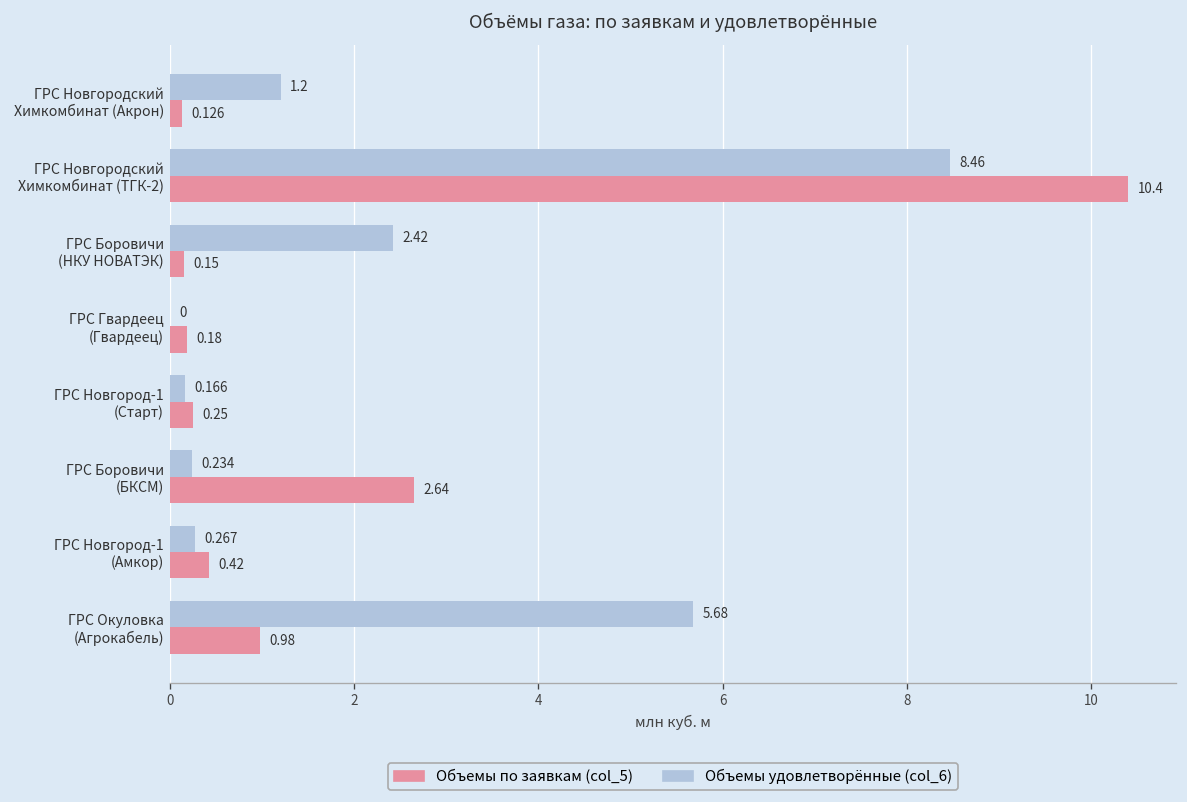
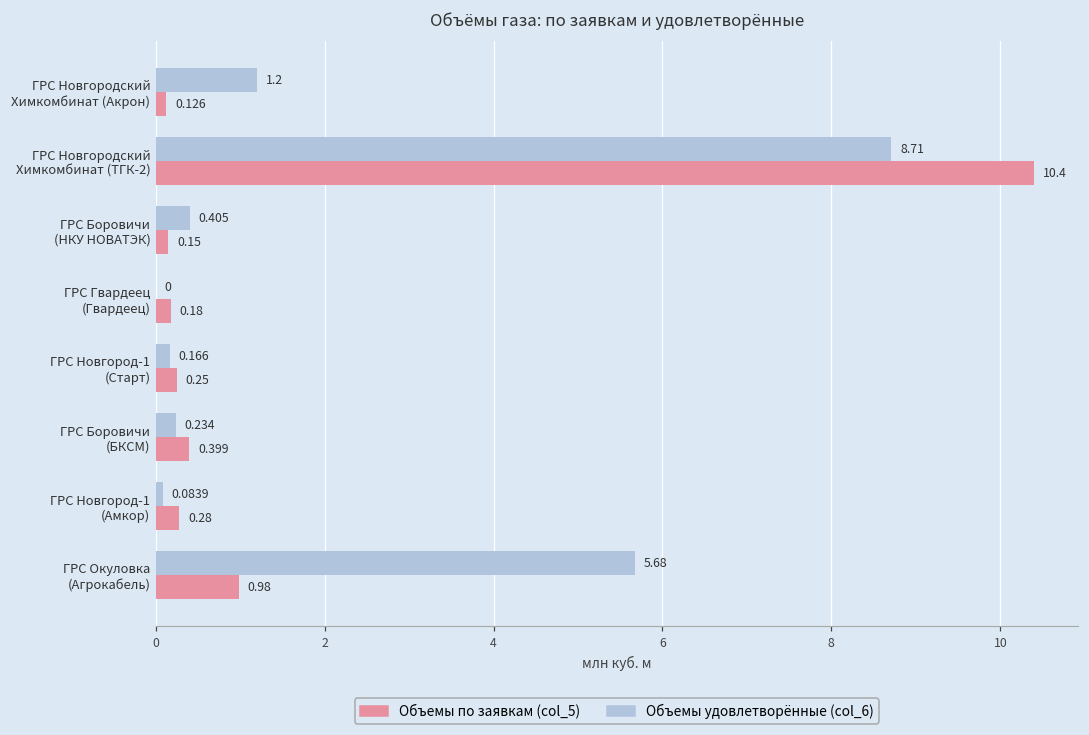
  {
    "Объемы по заявкам (col_5)": {
      "ГРС Новгородский Химкомбинат (Акрон)": 0.126,
      "ГРС Новгородский Химкомбинат (ТГК-2)": 10.4,
      "ГРС Боровичи (НКУ НОВАТЭК)": 0.15,
      "ГРС Гвардеец (Гвардеец)": 0.18,
      "ГРС Новгород-1 (Старт)": 0.25,
-     "ГРС Боровичи (БКСМ)": 2.64,
-     "ГРС Новгород-1 (Амкор)": 0.42,
+     "ГРС Боровичи (БКСМ)": 0.399,
+     "ГРС Новгород-1 (Амкор)": 0.28,
      "ГРС Окуловка (Агрокабель)": 0.98
    },
    "Объемы удовлетворённые (col_6)": {
      "ГРС Новгородский Химкомбинат (Акрон)": 1.2,
-     "ГРС Новгородский Химкомбинат (ТГК-2)": 8.46,
-     "ГРС Боровичи (НКУ НОВАТЭК)": 2.42,
+     "ГРС Новгородский Химкомбинат (ТГК-2)": 8.71,
+     "ГРС Боровичи (НКУ НОВАТЭК)": 0.405,
      "ГРС Гвардеец (Гвардеец)": 0,
      "ГРС Новгород-1 (Старт)": 0.166,
      "ГРС Боровичи (БКСМ)": 0.234,
-     "ГРС Новгород-1 (Амкор)": 0.267,
+     "ГРС Новгород-1 (Амкор)": 0.0839,
      "ГРС Окуловка (Агрокабель)": 5.68
    }
  }
